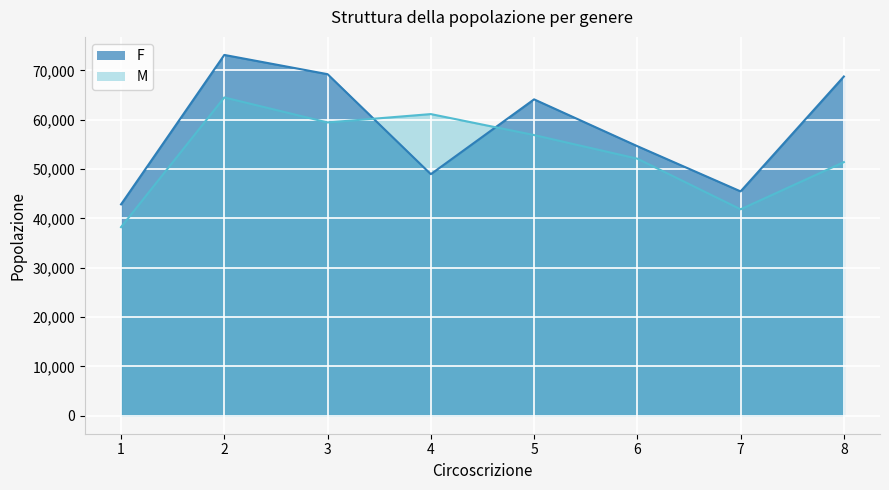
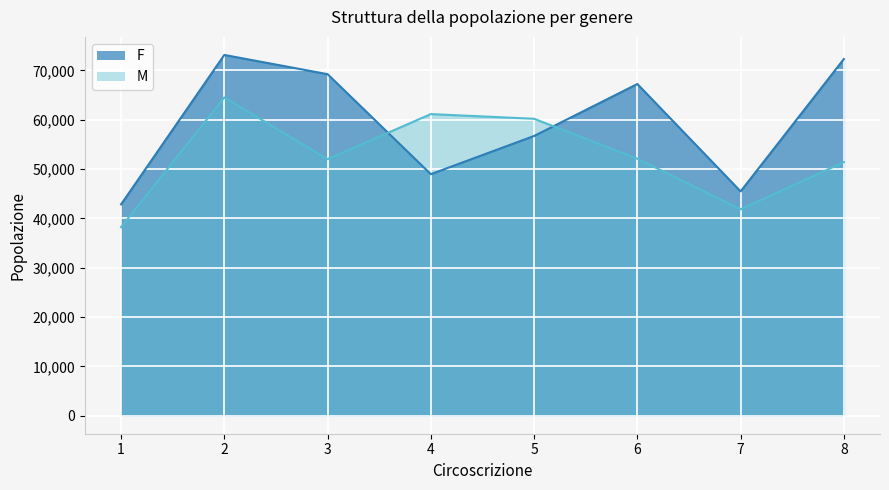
  {
    "F": {
      "1": "43,000",
      "2": "73,000",
      "3": "69,000",
      "4": "49,000",
-     "5": "64,000",
-     "6": "55,000",
+     "5": "57,000",
+     "6": "67,000",
      "7": "45,000",
-     "8": "69,000"
+     "8": "72,000"
    },
    "M": {
      "1": "38,000",
      "2": "65,000",
-     "3": "59,000",
+     "3": "52,000",
      "4": "61,000",
-     "5": "57,000",
+     "5": "60,000",
      "6": "52,000",
      "7": "42,000",
      "8": "51,000"
    }
  }
